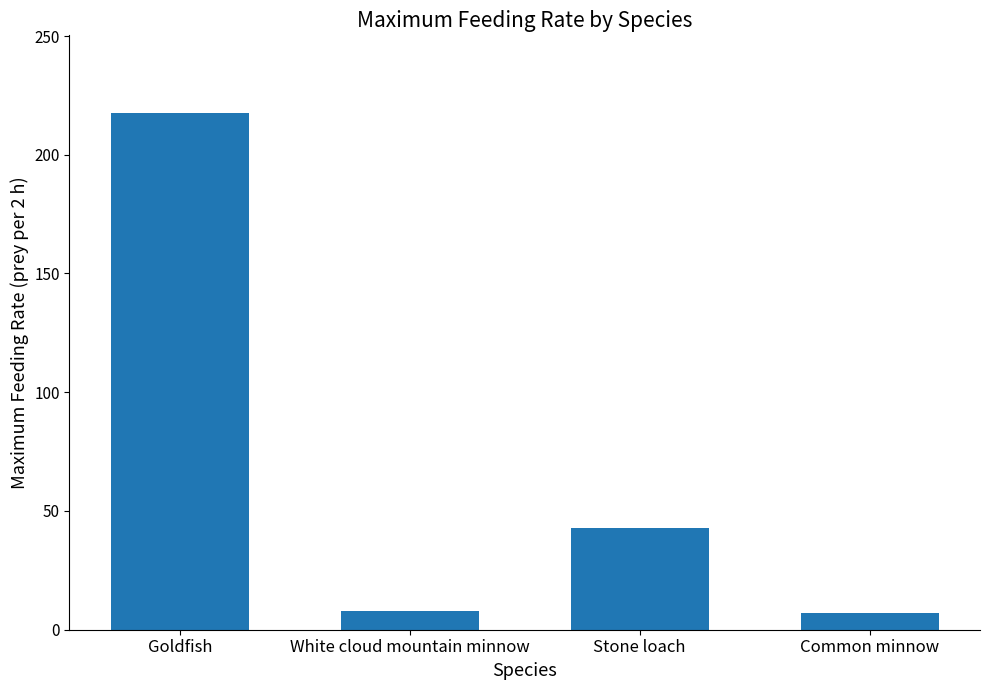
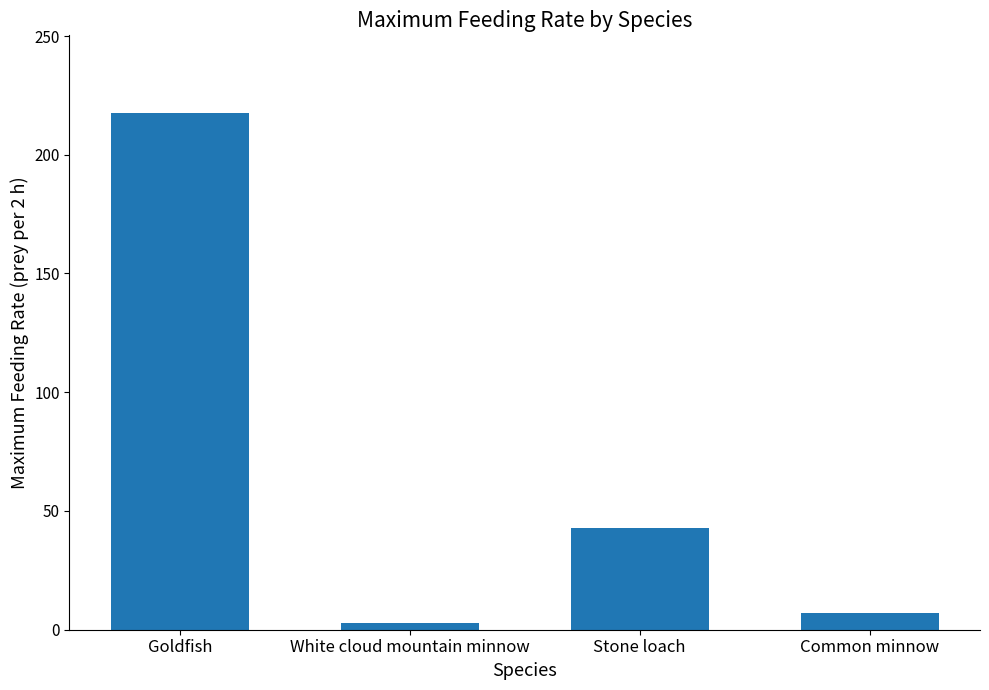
  {
    "Goldfish": 218,
-   "White cloud mountain minnow": 8,
+   "White cloud mountain minnow": 3,
    "Stone loach": 43,
    "Common minnow": 7
  }
